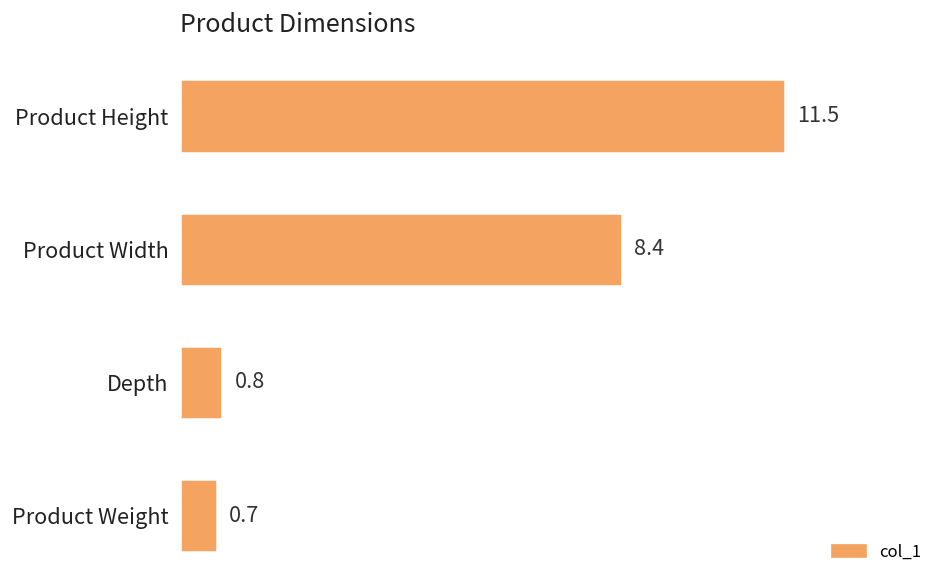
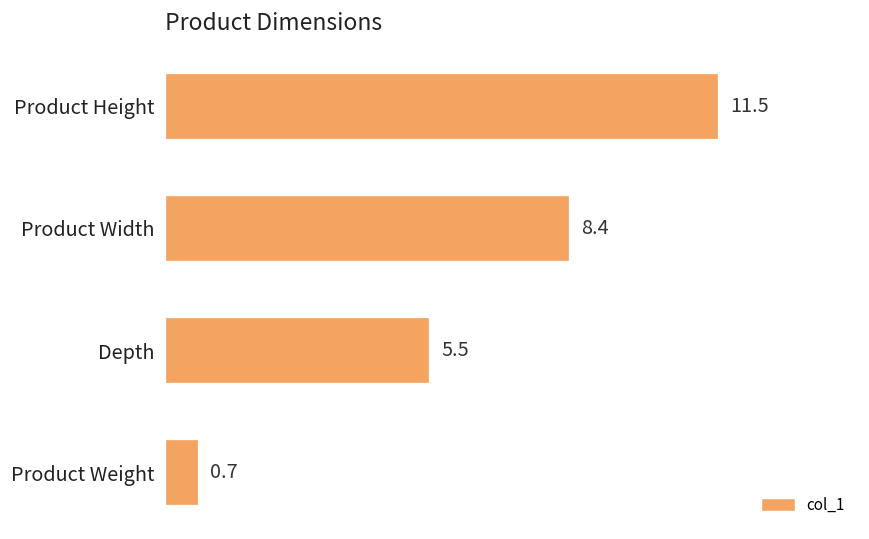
  {
    "Product Height": 11.5,
    "Product Width": 8.4,
-   "Depth": 0.8,
+   "Depth": 5.5,
    "Product Weight": 0.7
  }
